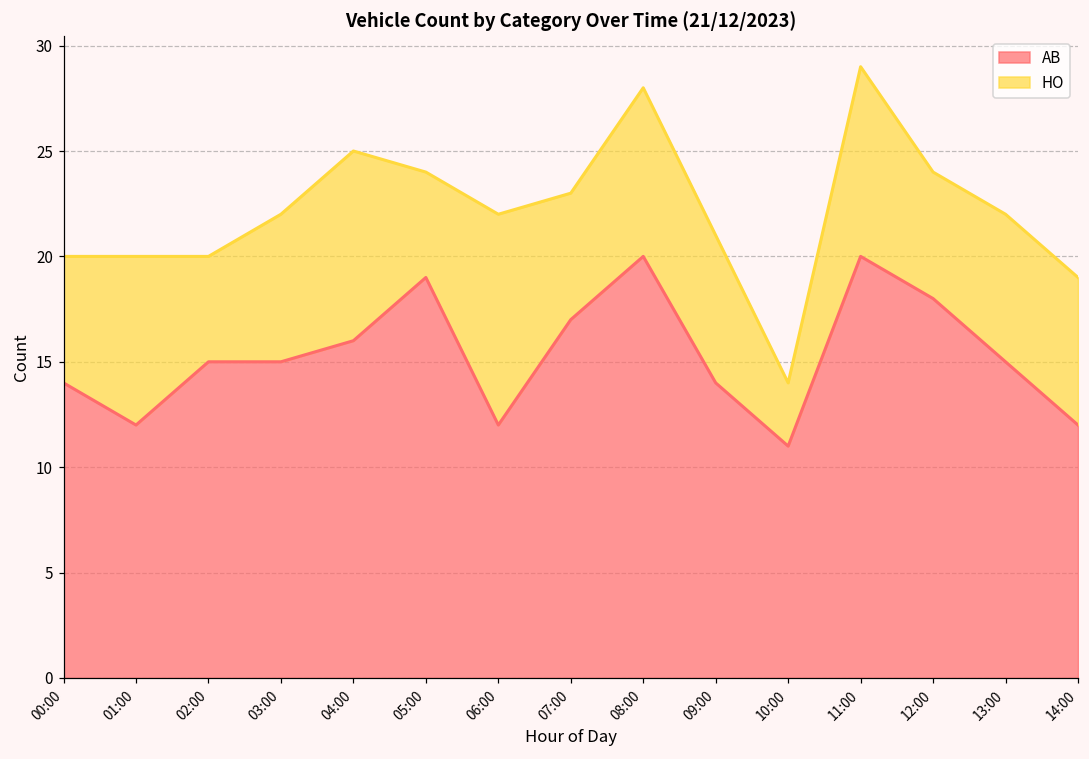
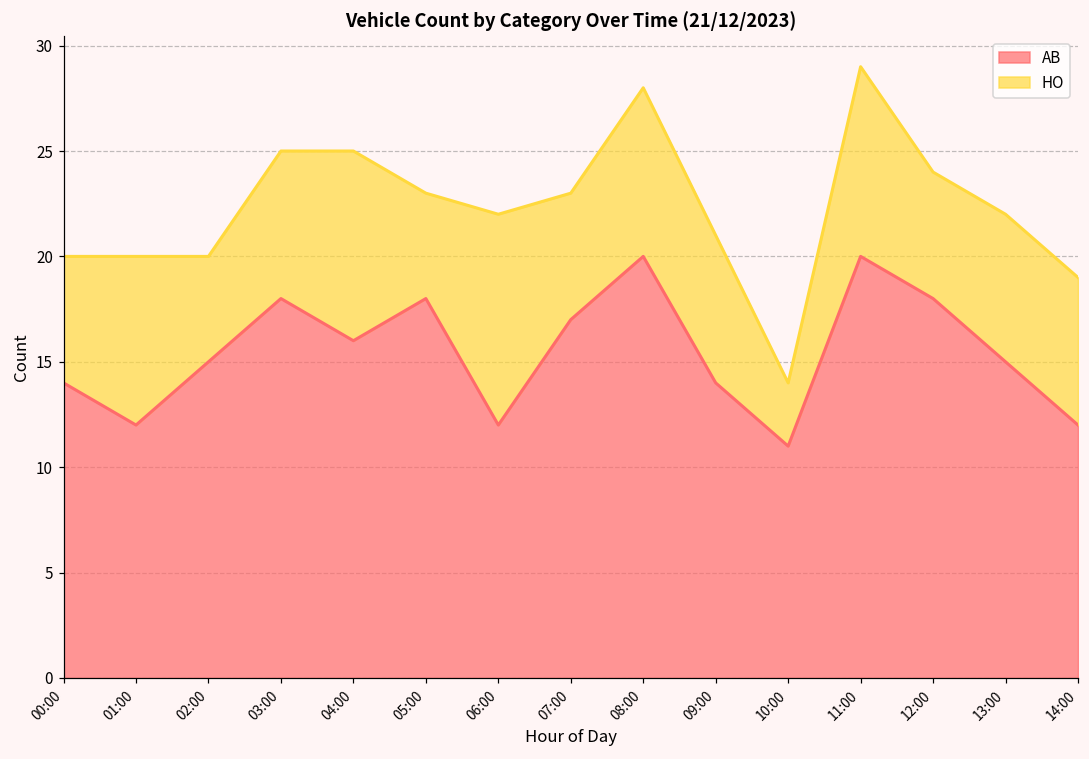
  {
    "AB": {
      "00:00": 14,
      "01:00": 12,
      "02:00": 15,
-     "03:00": 15,
+     "03:00": 18,
      "04:00": 16,
-     "05:00": 19,
+     "05:00": 18,
      "06:00": 12,
      "07:00": 17,
      "08:00": 20,
      "09:00": 14,
      "10:00": 11,
      "11:00": 20,
      "12:00": 18,
      "13:00": 15,
      "14:00": 12
    },
    "HO": {
      "00:00": 6,
      "01:00": 8,
      "02:00": 5,
      "03:00": 7,
      "04:00": 9,
      "05:00": 5,
      "06:00": 10,
      "07:00": 6,
      "08:00": 8,
      "09:00": 7,
      "10:00": 3,
      "11:00": 9,
      "12:00": 6,
      "13:00": 7,
      "14:00": 7
    }
  }
